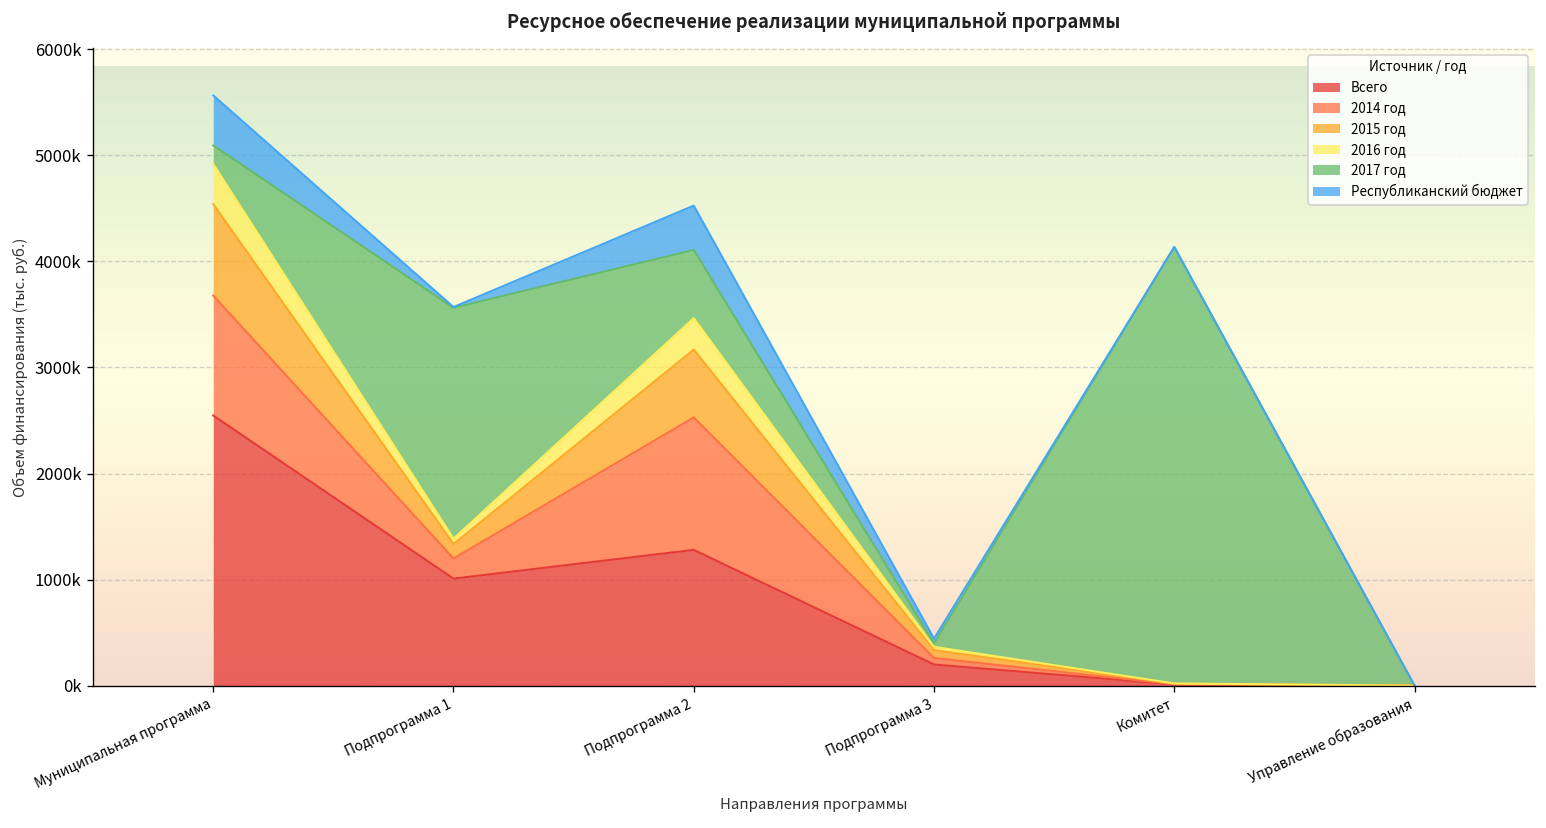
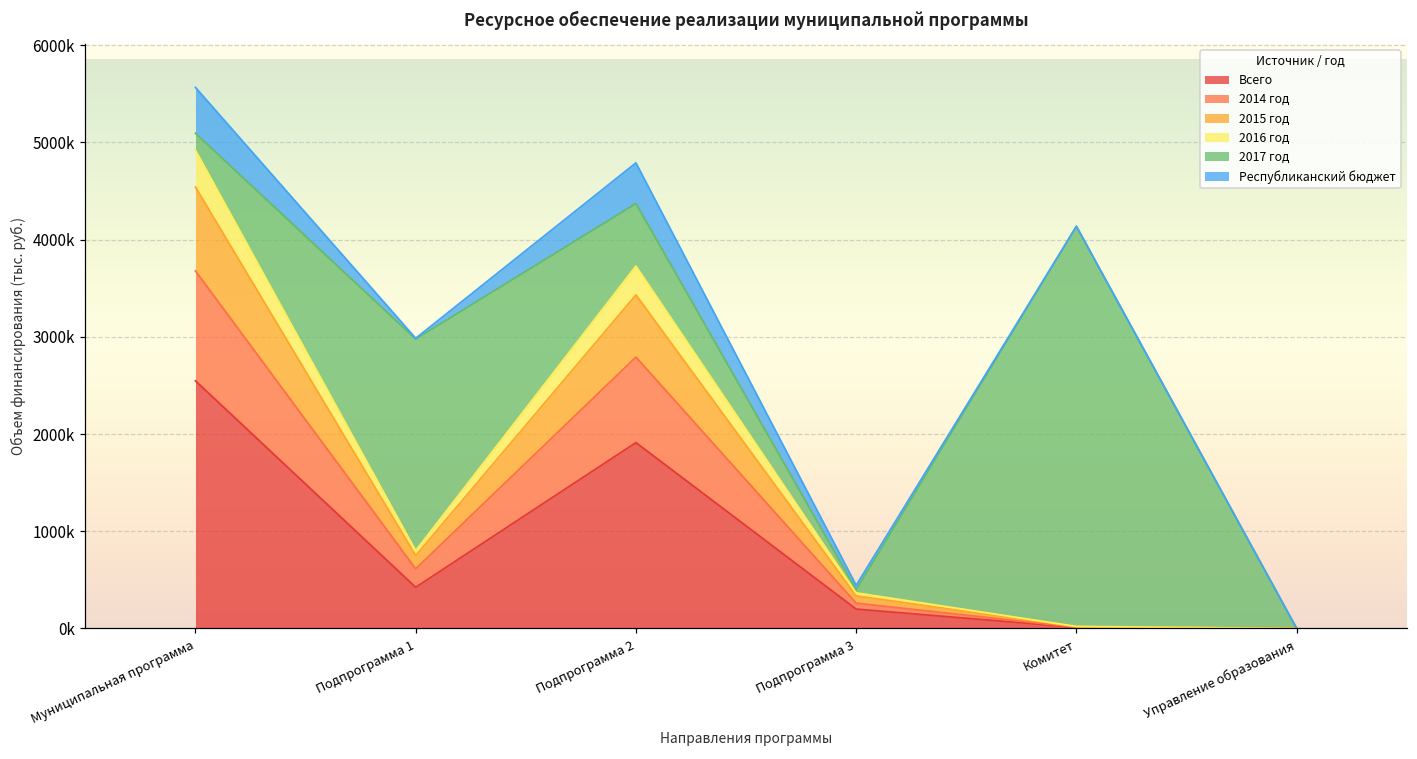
  {
    "Всего": {
      "Муниципальная программа": 2500000,
-     "Подпрограмма 1": 1000000,
-     "Подпрограмма 2": 1300000,
+     "Подпрограмма 1": 400000,
+     "Подпрограмма 2": 1900000,
      "Подпрограмма 3": 200000
    },
    "2014 год": {
      "Муниципальная программа": 1100000,
      "Подпрограмма 1": 200000,
-     "Подпрограмма 2": 1200000,
+     "Подпрограмма 2": 900000,
      "Подпрограмма 3": 100000
    },
    "2015 год": {
      "Муниципальная программа": 900000,
      "Подпрограмма 1": 100000,
      "Подпрограмма 2": 600000,
      "Подпрограмма 3": 100000
    },
    "2016 год": {
      "Муниципальная программа": 400000,
      "Подпрограмма 1": 100000,
      "Подпрограмма 2": 300000,
      "Подпрограмма 3": 0
    },
    "2017 год": {
      "Муниципальная программа": 200000,
      "Подпрограмма 2": 600000,
      "Подпрограмма 3": 0
    },
    "Республиканский бюджет": {
      "Муниципальная программа": 500000,
      "Подпрограмма 2": 400000,
      "Подпрограмма 3": 0
    }
  }
